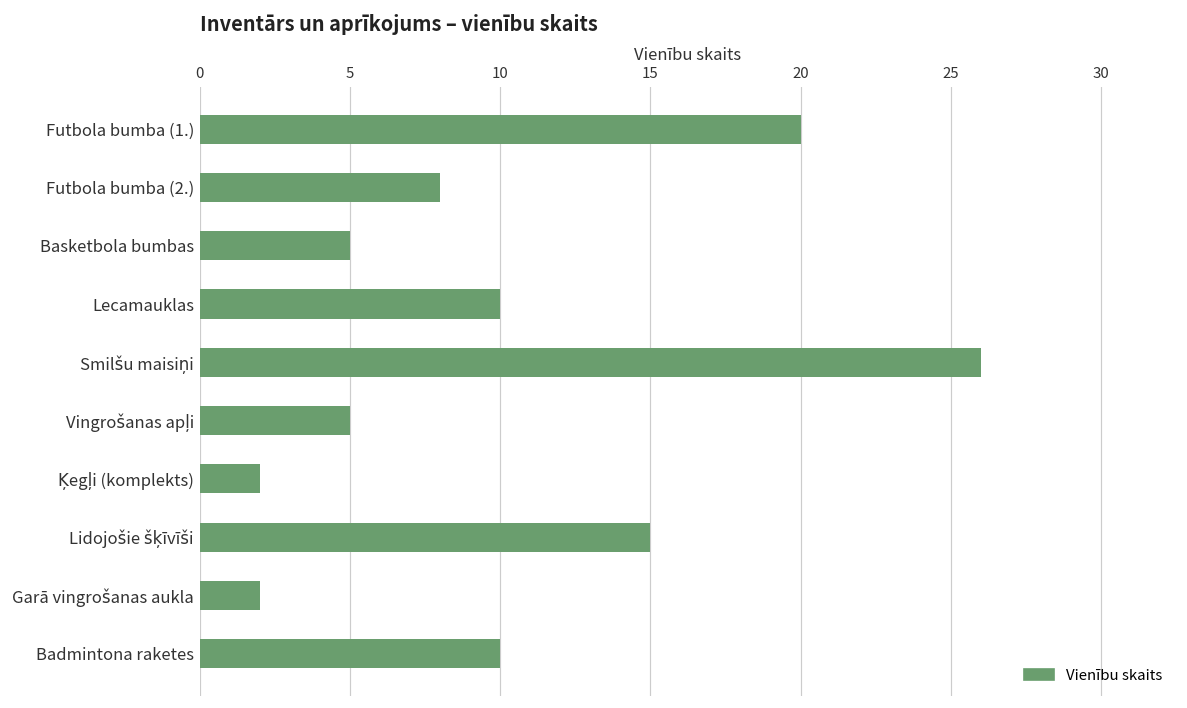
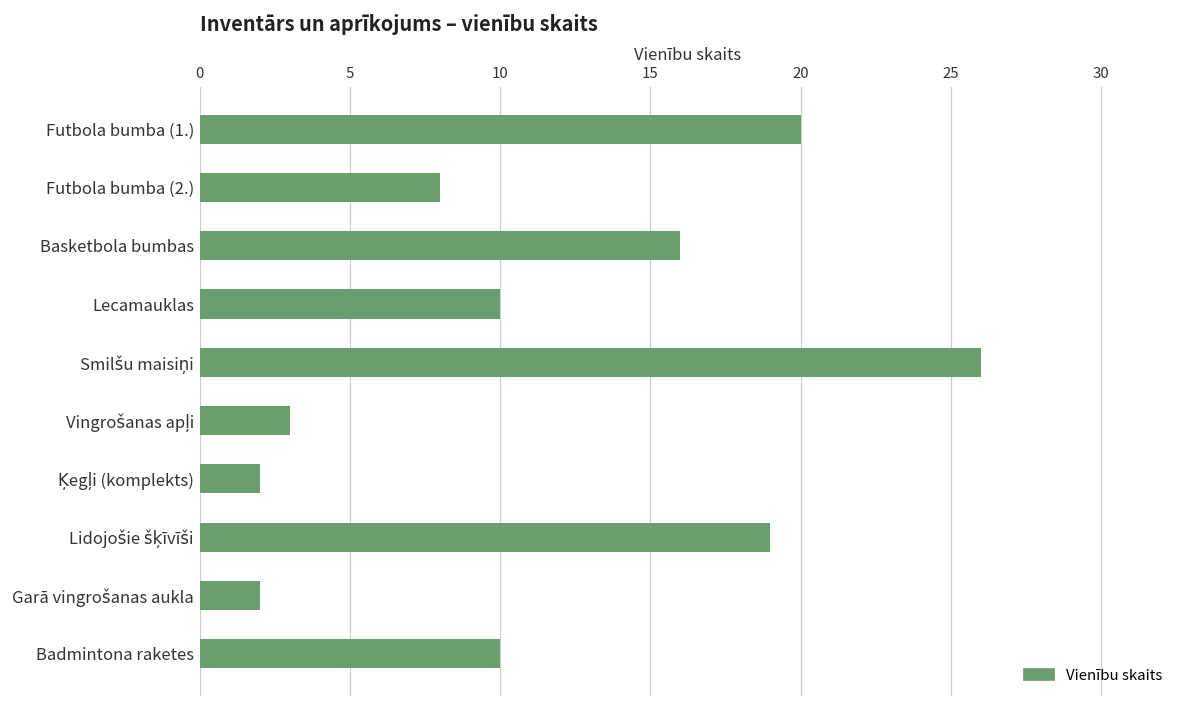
  {
    "Futbola bumba (1.)": 20,
    "Futbola bumba (2.)": 8,
-   "Basketbola bumbas": 5,
+   "Basketbola bumbas": 16,
    "Lecamauklas": 10,
    "Smilšu maisiņi": 26,
-   "Vingrošanas apļi": 5,
+   "Vingrošanas apļi": 3,
    "Ķegļi (komplekts)": 2,
-   "Lidojošie šķīvīši": 15,
+   "Lidojošie šķīvīši": 19,
    "Garā vingrošanas aukla": 2,
    "Badmintona raketes": 10
  }
